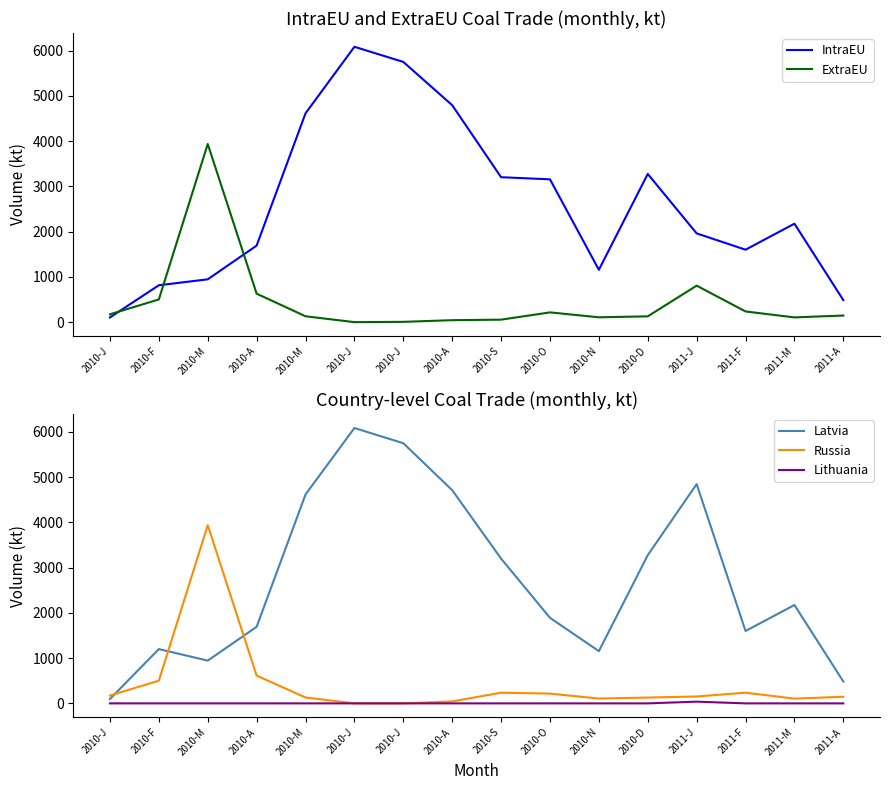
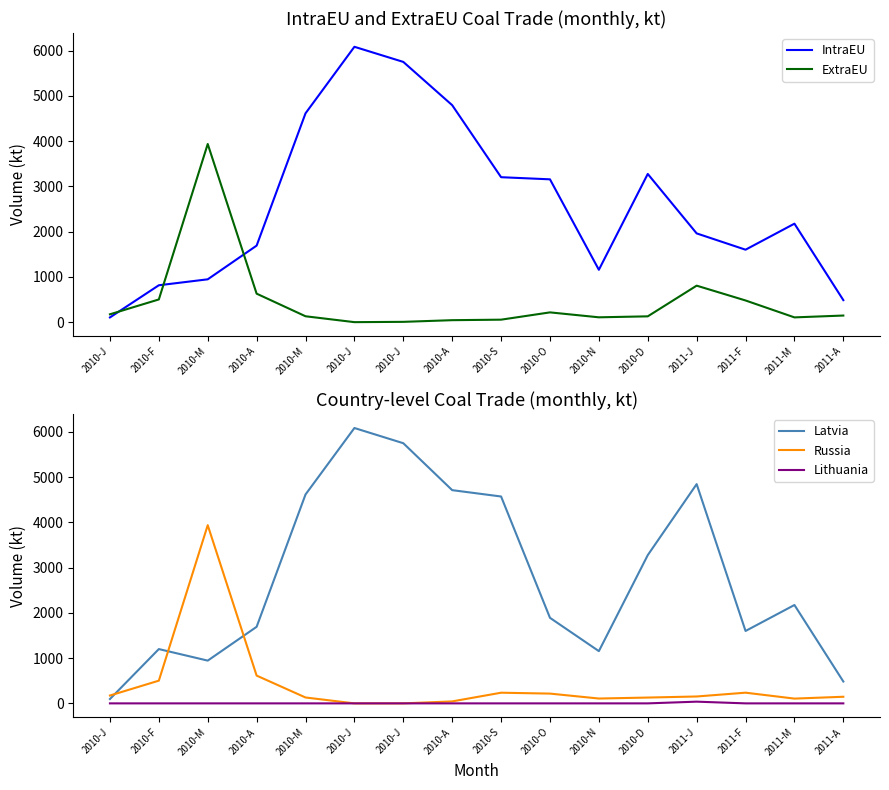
  {
    "IntraEU and ExtraEU Coal Trade (monthly, kt)": {
      "IntraEU": {
        "2010-F": 800,
        "2010-S": 3200,
        "2010-O": 3200,
        "2010-N": 1200,
        "2010-D": 3300,
        "2011-J": 2000,
        "2011-F": 1600,
        "2011-M": 2200,
        "2011-A": 500
      },
      "ExtraEU": {
        "2010-F": 500,
        "2010-S": 100,
        "2010-O": 200,
        "2010-N": 100,
        "2010-D": 100,
        "2011-J": 800,
-       "2011-F": 200,
+       "2011-F": 500,
        "2011-M": 100,
        "2011-A": 100
      }
    },
    "Country-level Coal Trade (monthly, kt)": {
      "Latvia": {
        "2010-F": 1200,
-       "2010-S": 3200,
+       "2010-S": 4600,
        "2010-O": 1900,
        "2010-N": 1200,
        "2010-D": 3300,
        "2011-J": 4800,
        "2011-F": 1600,
        "2011-M": 2200,
        "2011-A": 500
      },
      "Russia": {
        "2010-F": 500,
        "2010-S": 200,
        "2010-O": 200,
        "2010-N": 100,
        "2010-D": 100,
        "2011-J": 200,
        "2011-F": 200,
        "2011-M": 100,
        "2011-A": 100
      },
      "Lithuania": {
        "2010-F": 0,
        "2010-S": 0,
        "2010-O": 0,
        "2010-N": 0,
        "2010-D": 0,
        "2011-J": 0,
        "2011-F": 0,
        "2011-M": 0,
        "2011-A": 0
      }
    }
  }
